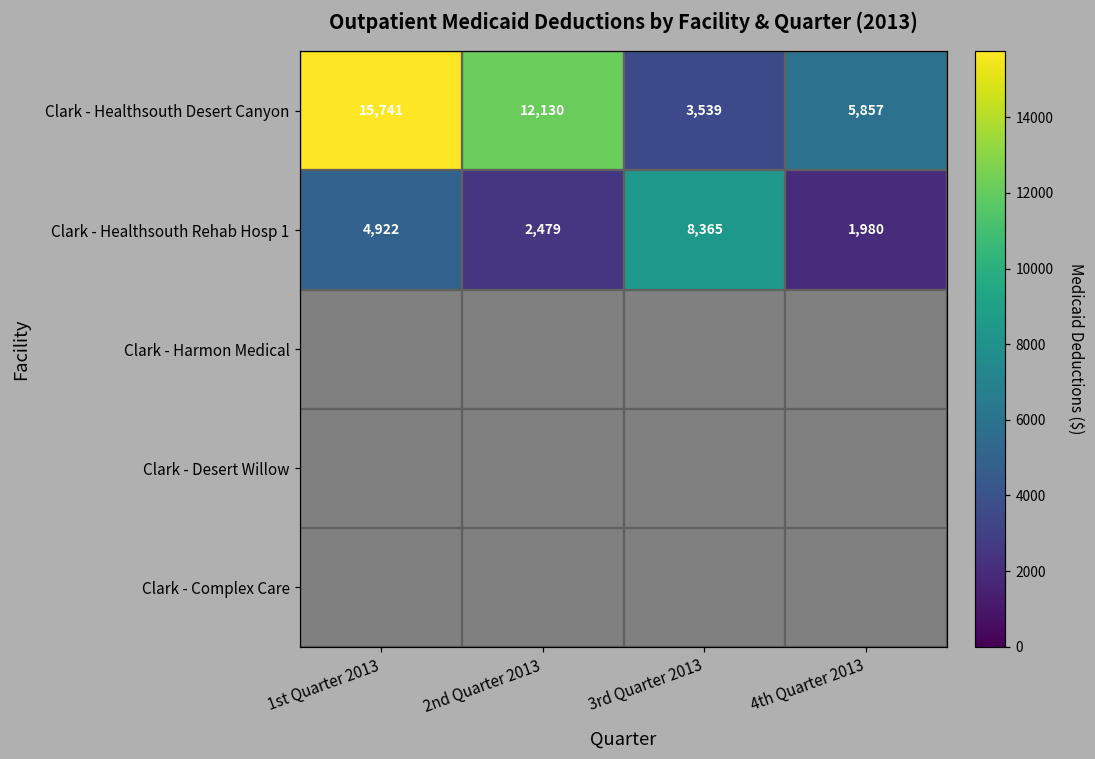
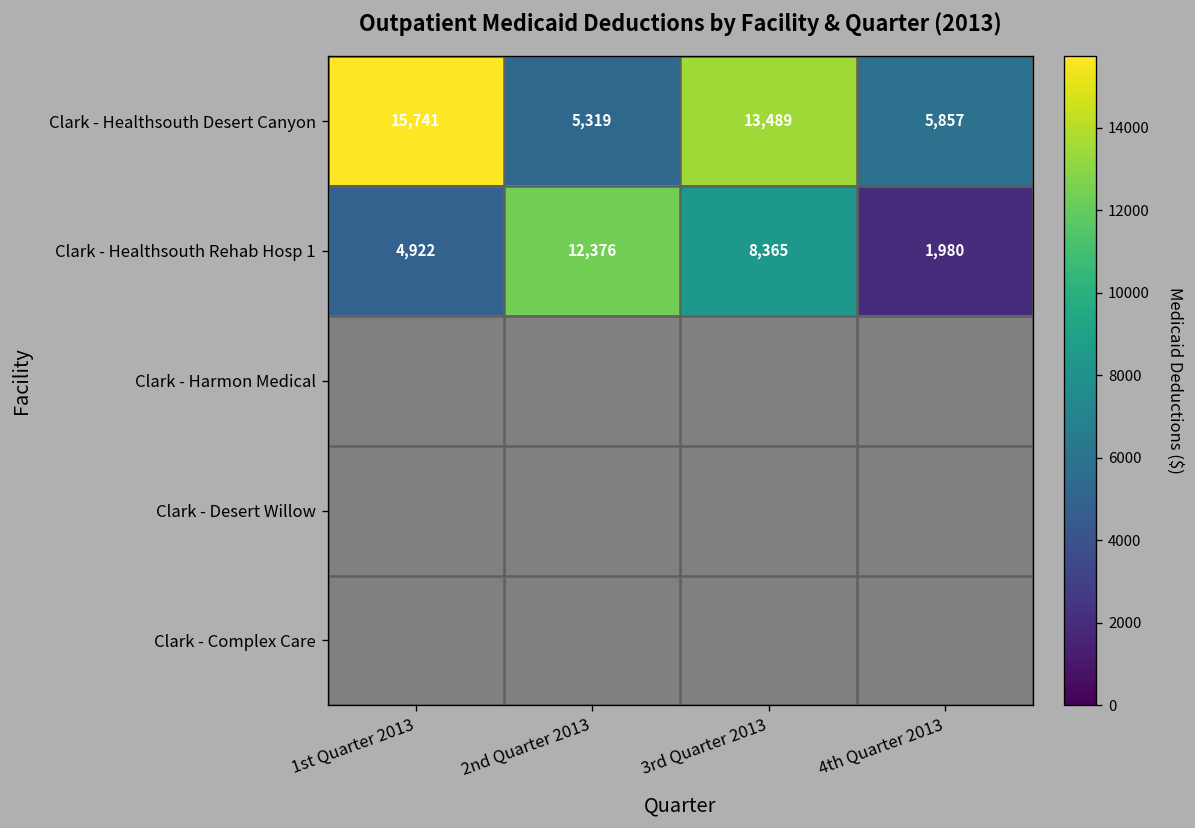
  {
    "Clark - Healthsouth Desert Canyon": {
      "1st Quarter 2013": "15,741",
-     "2nd Quarter 2013": "12,130",
-     "3rd Quarter 2013": "3,539",
+     "2nd Quarter 2013": "5,319",
+     "3rd Quarter 2013": "13,489",
      "4th Quarter 2013": "5,857"
    },
    "Clark - Healthsouth Rehab Hosp 1": {
      "1st Quarter 2013": "4,922",
-     "2nd Quarter 2013": "2,479",
+     "2nd Quarter 2013": "12,376",
      "3rd Quarter 2013": "8,365",
      "4th Quarter 2013": "1,980"
    }
  }
